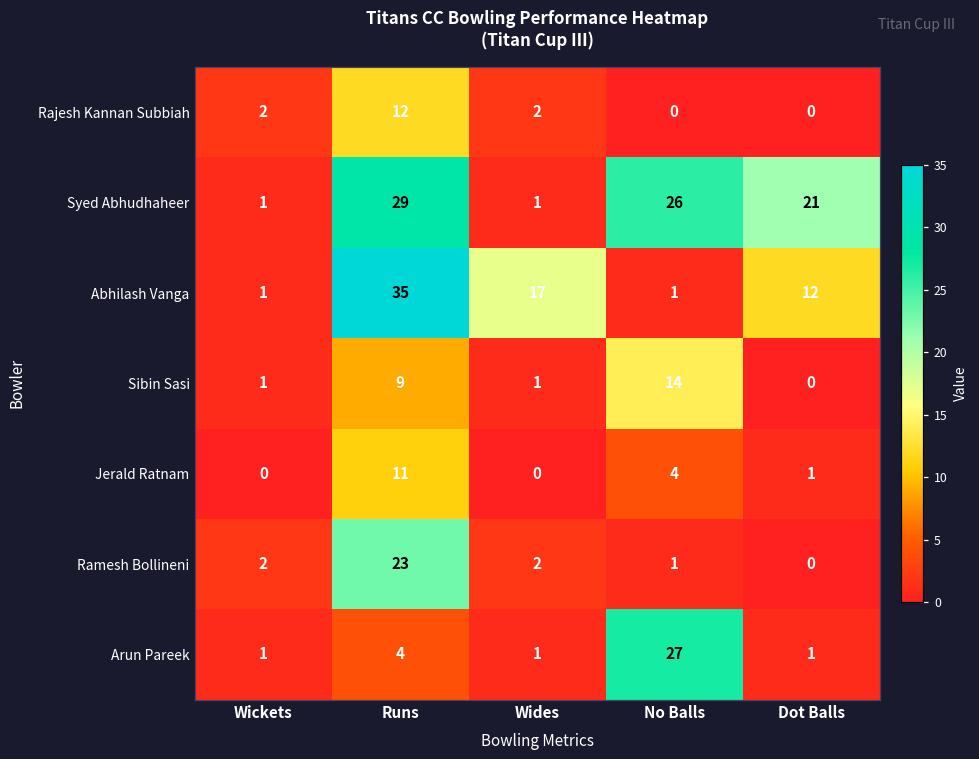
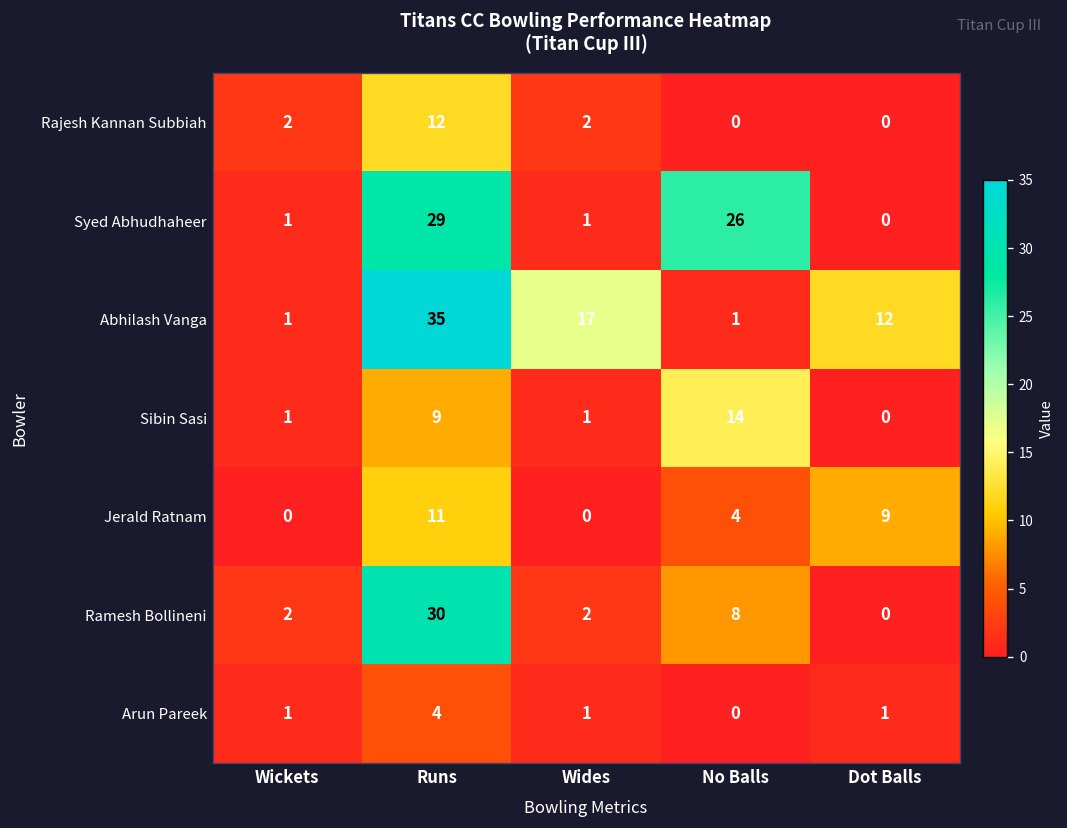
  {
    "Rajesh Kannan Subbiah": {
      "Wickets": 2,
      "Runs": 12,
      "Wides": 2,
      "No Balls": 0,
      "Dot Balls": 0
    },
    "Syed Abhudhaheer": {
      "Wickets": 1,
      "Runs": 29,
      "Wides": 1,
      "No Balls": 26,
-     "Dot Balls": 21
+     "Dot Balls": 0
    },
    "Abhilash Vanga": {
      "Wickets": 1,
      "Runs": 35,
      "Wides": 17,
      "No Balls": 1,
      "Dot Balls": 12
    },
    "Sibin Sasi": {
      "Wickets": 1,
      "Runs": 9,
      "Wides": 1,
      "No Balls": 14,
      "Dot Balls": 0
    },
    "Jerald Ratnam": {
      "Wickets": 0,
      "Runs": 11,
      "Wides": 0,
      "No Balls": 4,
-     "Dot Balls": 1
+     "Dot Balls": 9
    },
    "Ramesh Bollineni": {
      "Wickets": 2,
-     "Runs": 23,
+     "Runs": 30,
      "Wides": 2,
-     "No Balls": 1,
+     "No Balls": 8,
      "Dot Balls": 0
    },
    "Arun Pareek": {
      "Wickets": 1,
      "Runs": 4,
      "Wides": 1,
-     "No Balls": 27,
+     "No Balls": 0,
      "Dot Balls": 1
    }
  }
